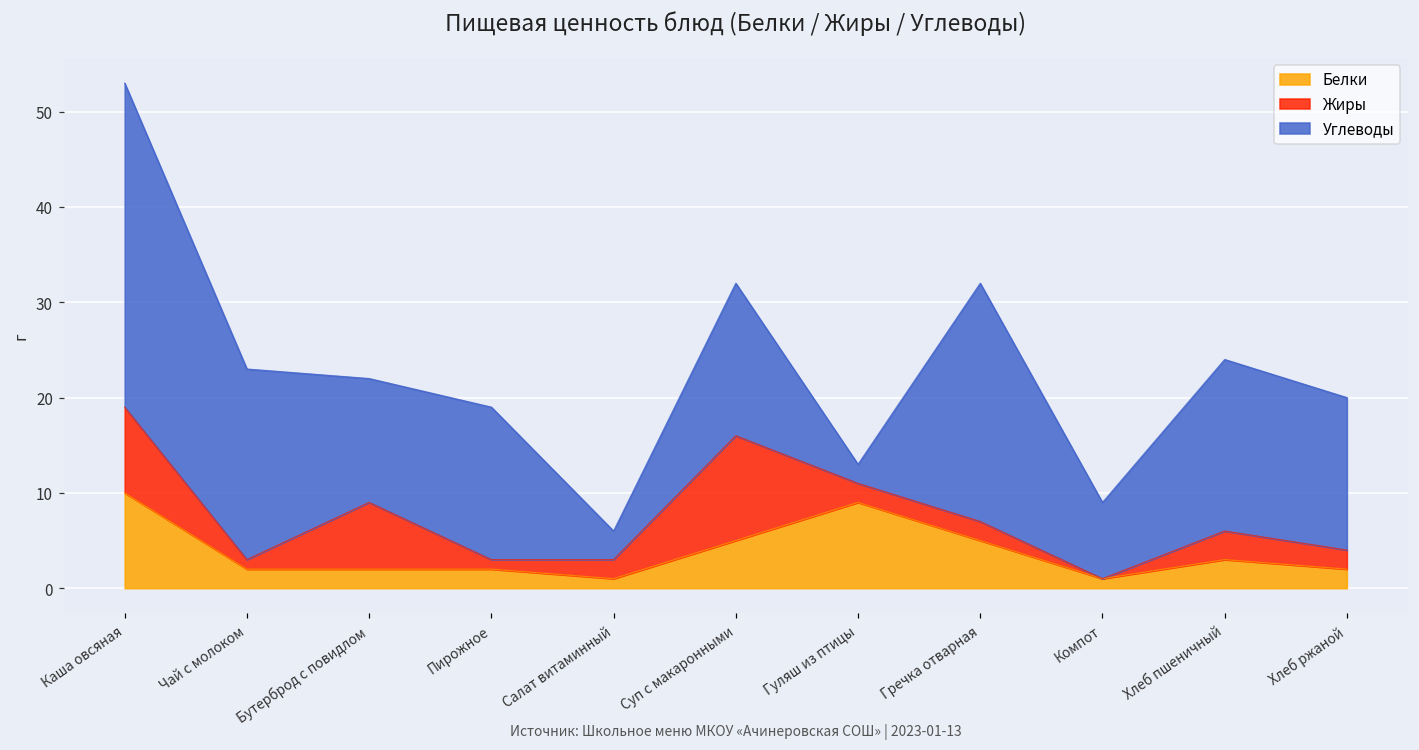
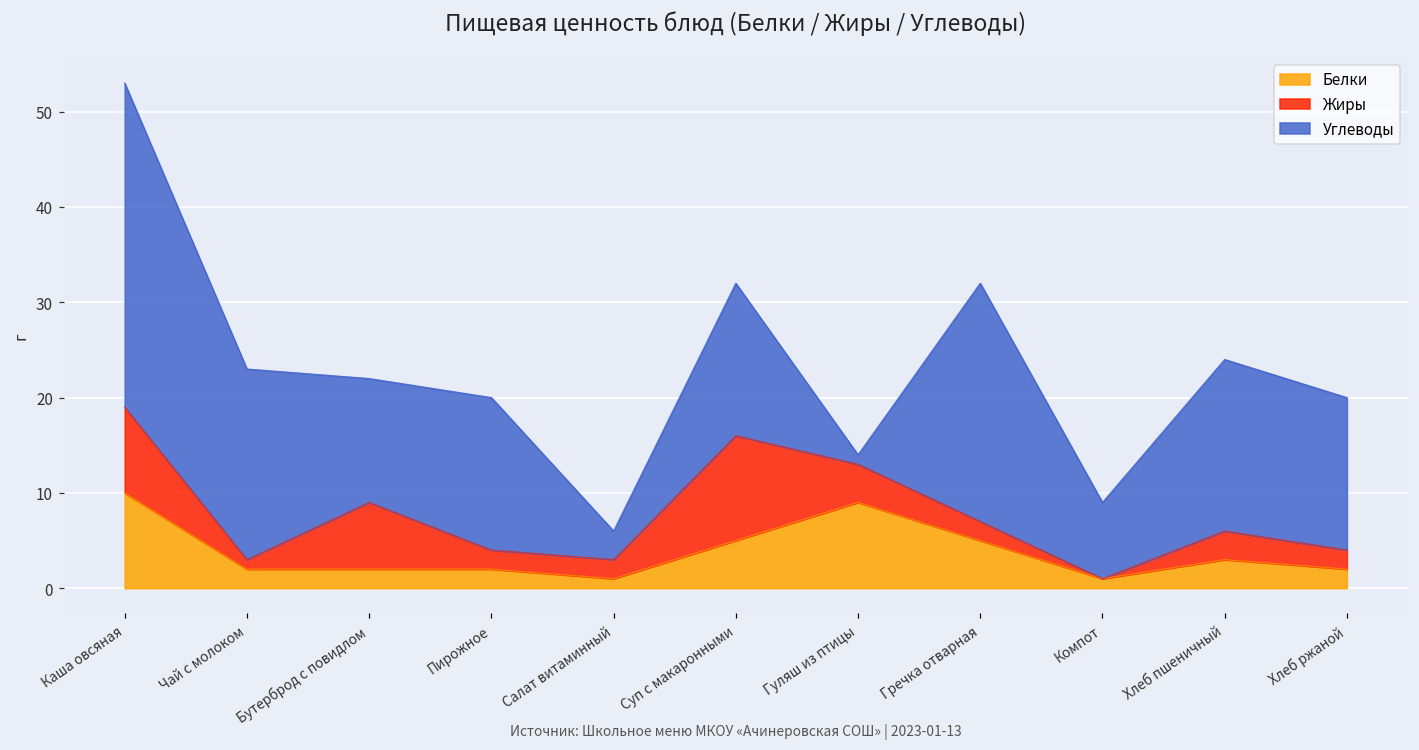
  {
    "Белки": {
      "Каша овсяная": 10,
      "Чай с молоком": 2,
      "Бутерброд с повидлом": 2,
      "Пирожное": 2,
      "Салат витаминный": 1,
      "Суп с макаронными": 5,
      "Гуляш из птицы": 9,
      "Гречка отварная": 5,
      "Хлеб пшеничный": 3,
      "Хлеб ржаной": 2
    },
    "Жиры": {
      "Каша овсяная": 9,
      "Чай с молоком": 1,
      "Бутерброд с повидлом": 7,
-     "Пирожное": 1,
+     "Пирожное": 2,
      "Салат витаминный": 2,
      "Суп с макаронными": 11,
-     "Гуляш из птицы": 2,
+     "Гуляш из птицы": 4,
      "Гречка отварная": 2,
      "Хлеб пшеничный": 3,
      "Хлеб ржаной": 2
    },
    "Углеводы": {
      "Каша овсяная": 34,
      "Чай с молоком": 20,
      "Бутерброд с повидлом": 13,
      "Пирожное": 16,
      "Салат витаминный": 3,
      "Суп с макаронными": 16,
-     "Гуляш из птицы": 2,
+     "Гуляш из птицы": 1,
      "Гречка отварная": 25,
      "Компот": 8,
      "Хлеб пшеничный": 18,
      "Хлеб ржаной": 16
    }
  }
